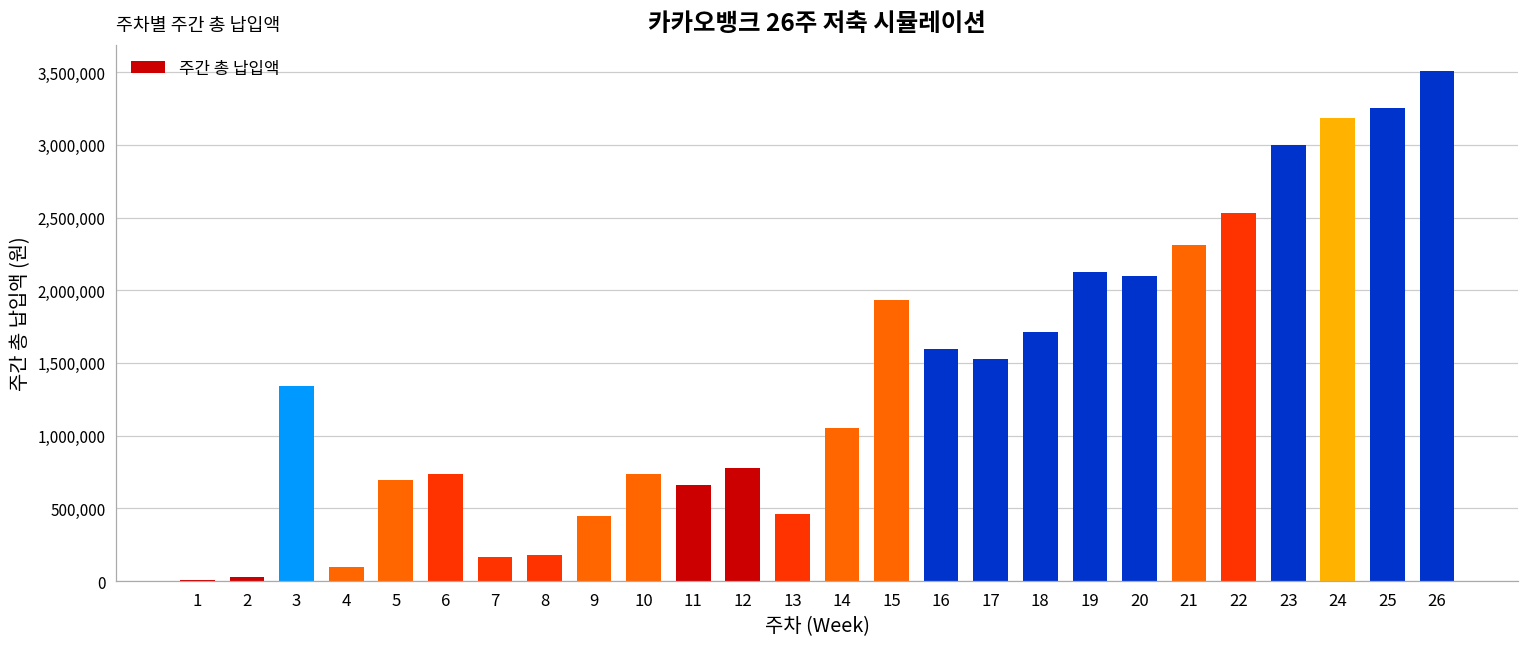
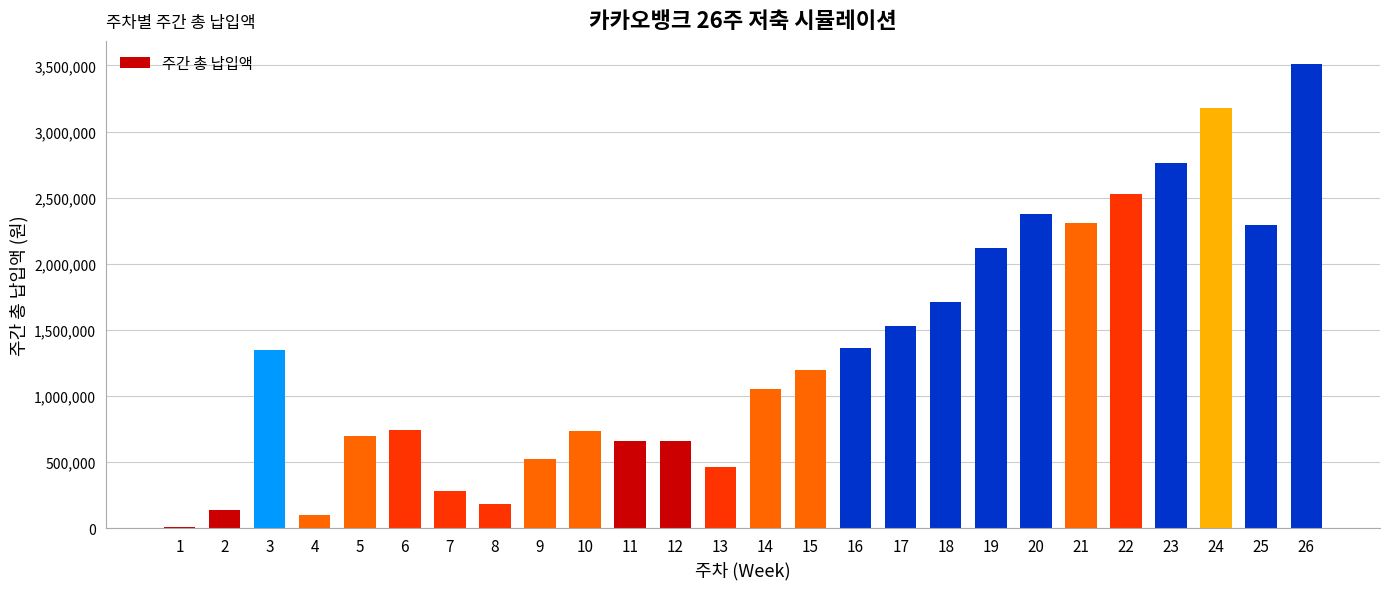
  {
-   "2": "30,000",
+   "2": "140,000",
    "3": "1,340,000",
    "4": "100,000",
    "5": "700,000",
    "6": "740,000",
-   "7": "160,000",
+   "7": "280,000",
    "8": "180,000",
-   "9": "450,000",
+   "9": "520,000",
    "10": "730,000",
    "11": "660,000",
-   "12": "780,000",
+   "12": "660,000",
    "13": "460,000",
    "14": "1,050,000",
-   "15": "1,930,000",
-   "16": "1,600,000",
+   "15": "1,200,000",
+   "16": "1,360,000",
    "17": "1,530,000",
    "18": "1,710,000",
    "19": "2,120,000",
-   "20": "2,100,000",
+   "20": "2,380,000",
    "21": "2,310,000",
    "22": "2,530,000",
-   "23": "3,000,000",
+   "23": "2,760,000",
    "24": "3,180,000",
-   "25": "3,250,000",
+   "25": "2,300,000",
    "26": "3,510,000"
  }
